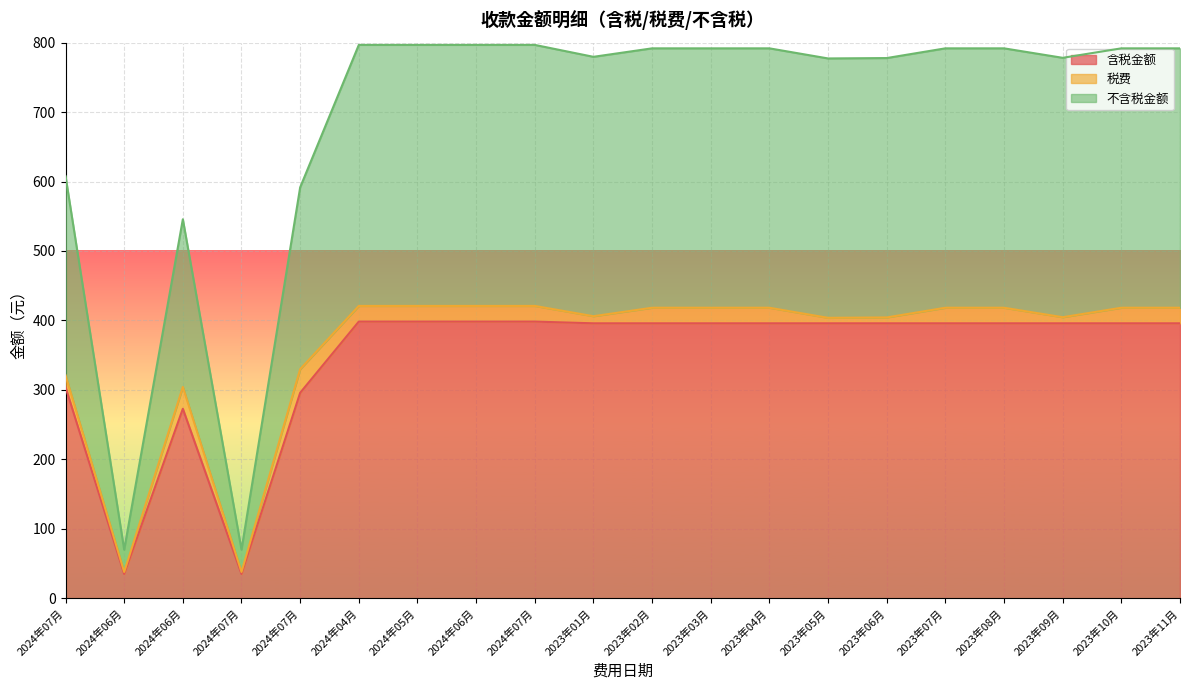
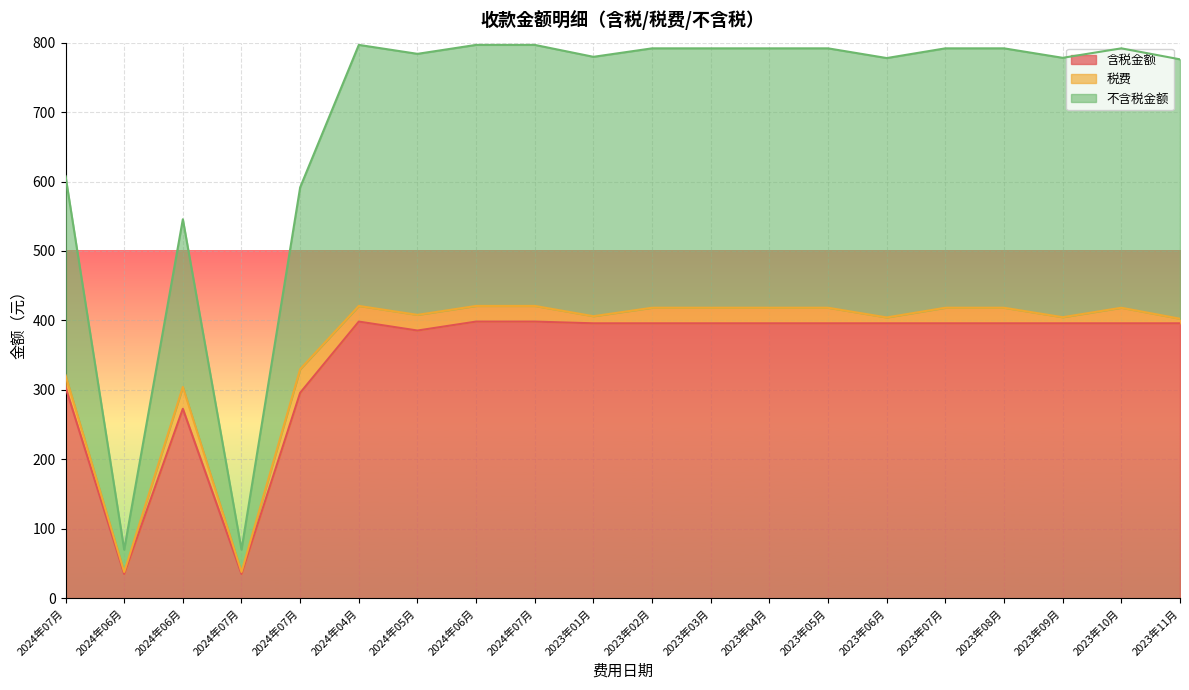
  {
    "含税金额": {
      "2024年04月": 400,
-     "2024年05月": 400,
+     "2024年05月": 390,
      "2023年01月": 400,
      "2023年02月": 400,
      "2023年03月": 400,
      "2023年04月": 400,
      "2023年05月": 400,
      "2023年06月": 400,
      "2023年07月": 400,
      "2023年08月": 400,
      "2023年09月": 400,
      "2023年10月": 400,
      "2023年11月": 400
    },
    "税费": {
      "2024年04月": 20,
      "2024年05月": 20,
      "2023年01月": 10,
      "2023年02月": 20,
      "2023年03月": 20,
      "2023年04月": 20,
-     "2023年05月": 10,
+     "2023年05月": 20,
      "2023年06月": 10,
      "2023年07月": 20,
      "2023年08月": 20,
      "2023年09月": 10,
      "2023年10月": 20,
-     "2023年11月": 20
+     "2023年11月": 10
    },
    "不含税金额": {
      "2024年04月": 380,
      "2024年05月": 380,
      "2023年01月": 370,
      "2023年02月": 370,
      "2023年03月": 370,
      "2023年04月": 370,
      "2023年05月": 370,
      "2023年06月": 370,
      "2023年07月": 370,
      "2023年08月": 370,
      "2023年09月": 370,
      "2023年10月": 370,
      "2023年11月": 370
    }
  }
